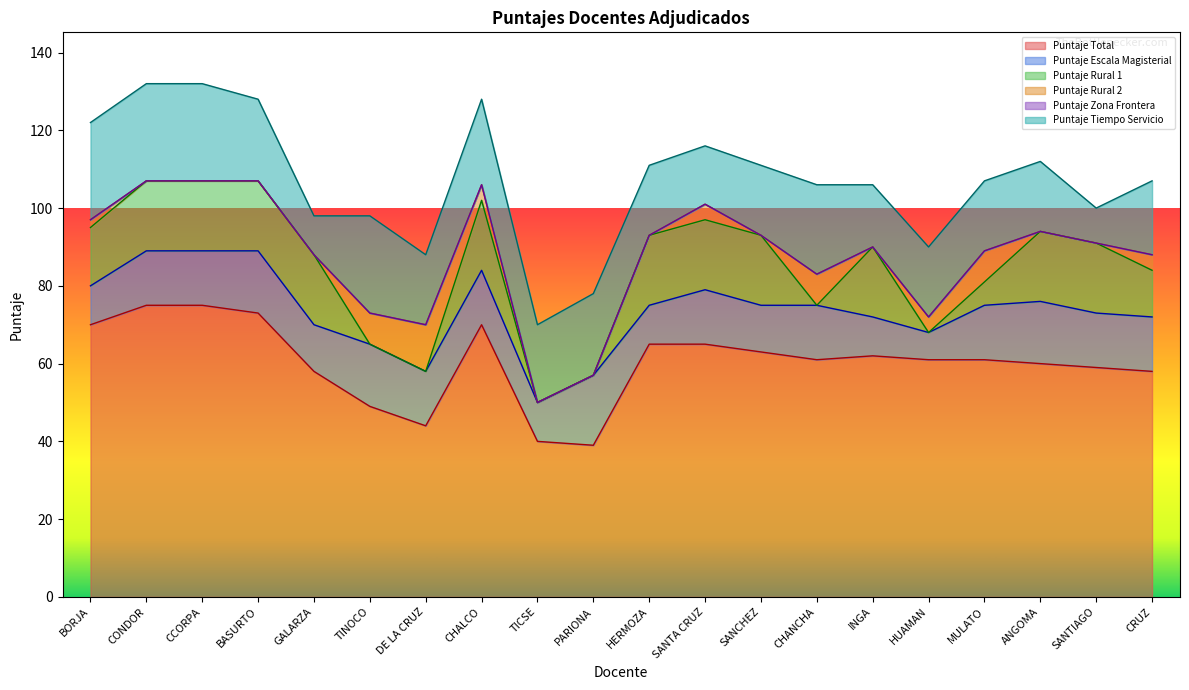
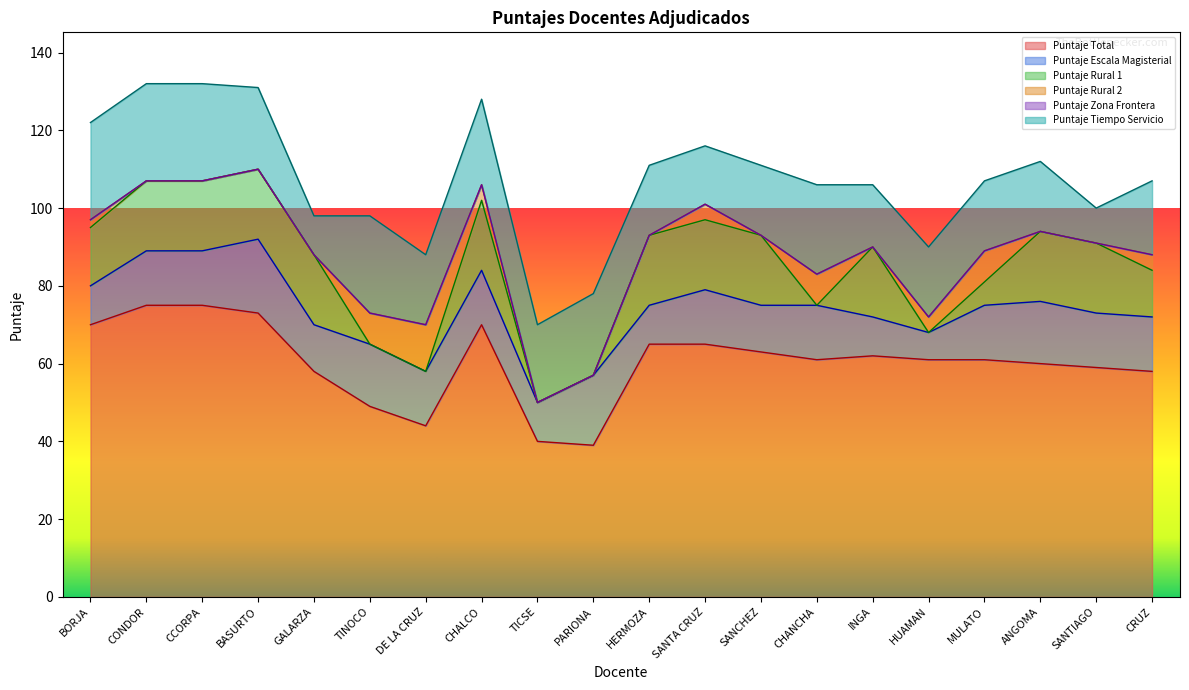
  {
    "Puntaje Total": {
      "BORJA": 70,
      "CONDOR": 75,
      "CCORPA": 75,
      "BASURTO": 73,
      "GALARZA": 58,
      "TINOCO": 49,
      "DE LA CRUZ": 44,
      "CHALCO": 70,
      "TICSE": 40,
      "PARIONA": 39,
      "HERMOZA": 65,
      "SANTA CRUZ": 65,
      "SANCHEZ": 63,
      "CHANCHA": 61,
      "INGA": 62,
      "HUAMAN": 61,
      "MULATO": 61,
      "ANGOMA": 60,
      "SANTIAGO": 59,
      "CRUZ": 58
    },
    "Puntaje Escala Magisterial": {
      "BORJA": 10,
      "CONDOR": 14,
      "CCORPA": 14,
-     "BASURTO": 16,
+     "BASURTO": 19,
      "GALARZA": 12,
      "CHALCO": 14,
      "HERMOZA": 10,
      "SANTA CRUZ": 14,
      "SANCHEZ": 12,
      "INGA": 10,
      "MULATO": 14,
      "ANGOMA": 16,
      "SANTIAGO": 14,
      "CRUZ": 14
    },
    "Puntaje Rural 1": {
      "BORJA": 15,
      "CHALCO": 18,
      "SANTA CRUZ": 18,
      "MULATO": 6,
      "CRUZ": 12
    },
    "Puntaje Tiempo Servicio": {
      "BORJA": 25,
      "CONDOR": 25,
      "CCORPA": 25,
      "BASURTO": 21,
      "GALARZA": 10,
      "TINOCO": 25,
      "DE LA CRUZ": 18,
      "CHALCO": 22,
      "TICSE": 20,
      "PARIONA": 21,
      "HERMOZA": 18,
      "SANTA CRUZ": 15,
      "SANCHEZ": 18,
      "CHANCHA": 23,
      "INGA": 16,
      "HUAMAN": 18,
      "MULATO": 18,
      "ANGOMA": 18,
      "SANTIAGO": 9,
      "CRUZ": 19
    }
  }
